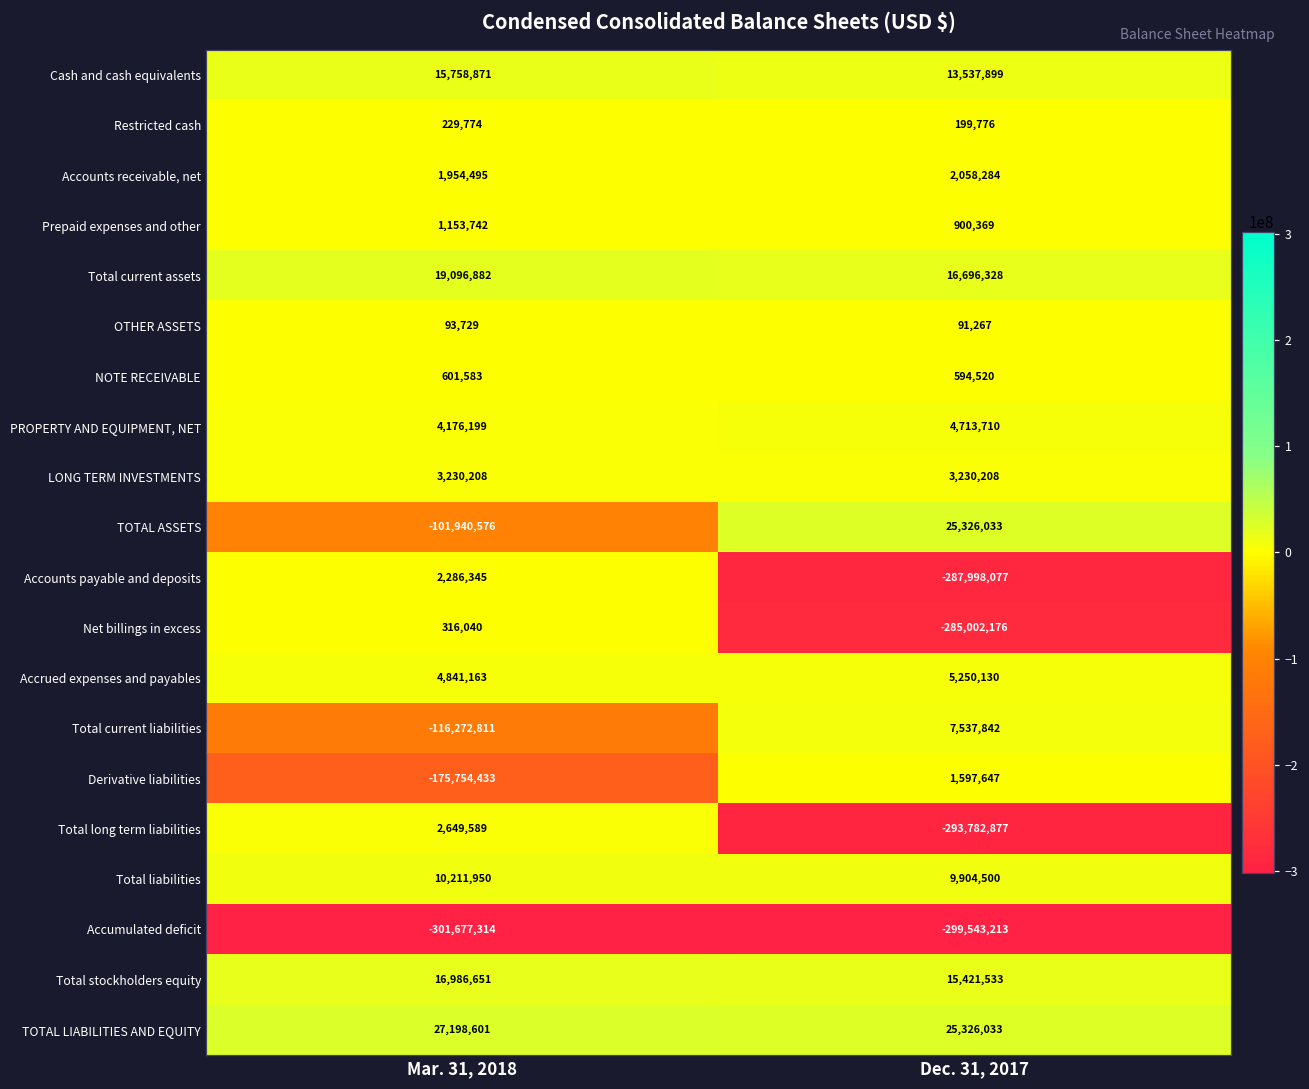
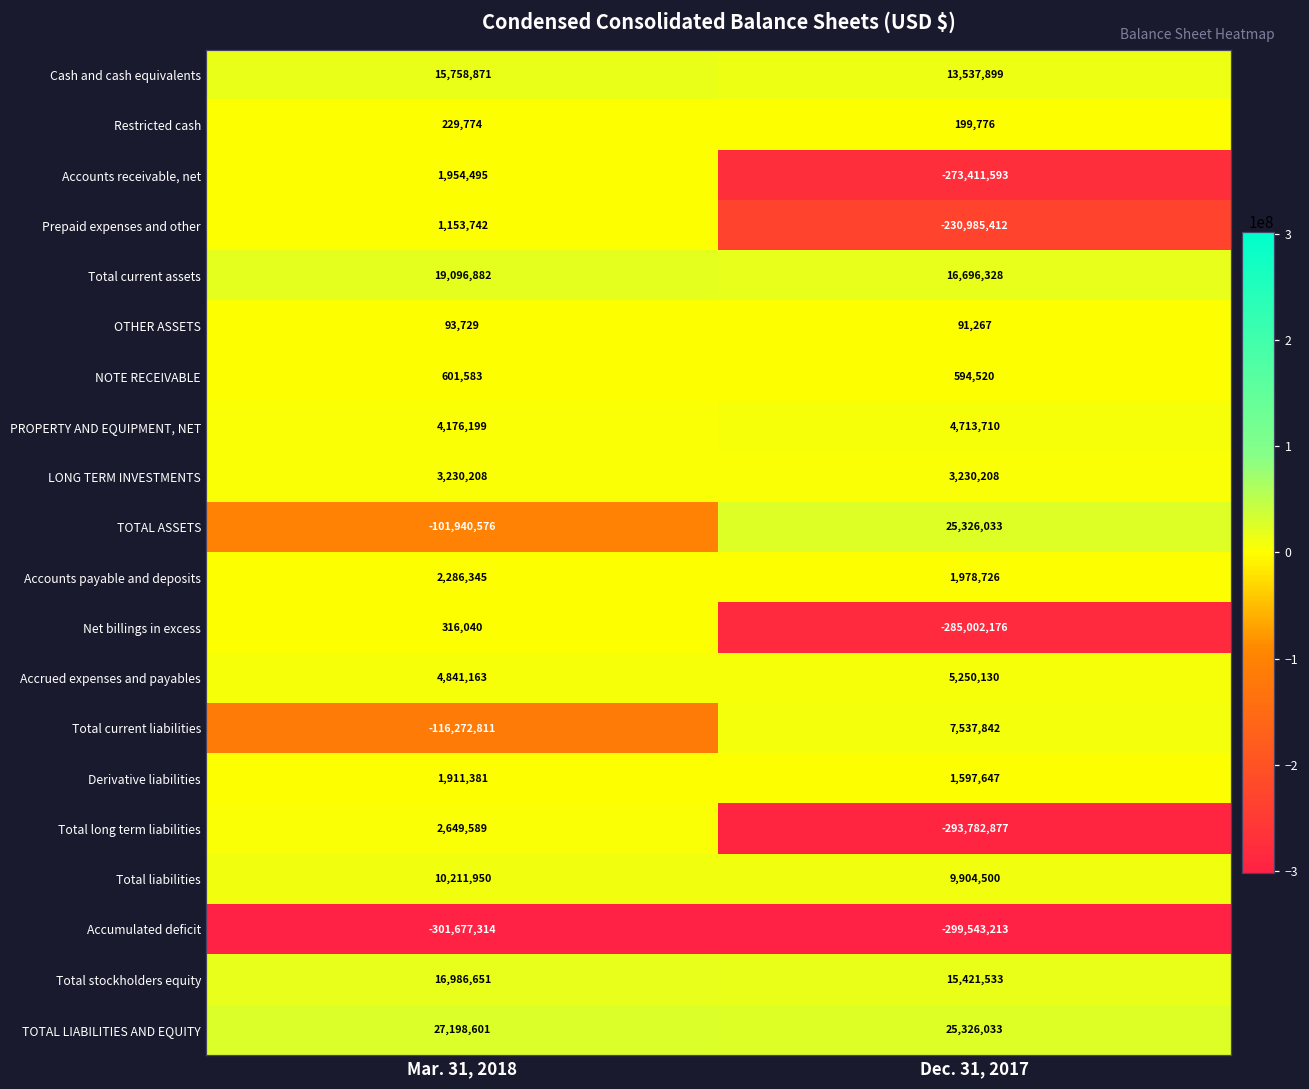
  {
    "Cash and cash equivalents": {
      "Mar. 31, 2018": "15,758,871",
      "Dec. 31, 2017": "13,537,899"
    },
    "Restricted cash": {
      "Mar. 31, 2018": "229,774",
      "Dec. 31, 2017": "199,776"
    },
    "Accounts receivable, net": {
      "Mar. 31, 2018": "1,954,495",
-     "Dec. 31, 2017": "2,058,284"
+     "Dec. 31, 2017": "-273,411,593"
    },
    "Prepaid expenses and other": {
      "Mar. 31, 2018": "1,153,742",
-     "Dec. 31, 2017": "900,369"
+     "Dec. 31, 2017": "-230,985,412"
    },
    "Total current assets": {
      "Mar. 31, 2018": "19,096,882",
      "Dec. 31, 2017": "16,696,328"
    },
    "OTHER ASSETS": {
      "Mar. 31, 2018": "93,729",
      "Dec. 31, 2017": "91,267"
    },
    "NOTE RECEIVABLE": {
      "Mar. 31, 2018": "601,583",
      "Dec. 31, 2017": "594,520"
    },
    "PROPERTY AND EQUIPMENT, NET": {
      "Mar. 31, 2018": "4,176,199",
      "Dec. 31, 2017": "4,713,710"
    },
    "LONG TERM INVESTMENTS": {
      "Mar. 31, 2018": "3,230,208",
      "Dec. 31, 2017": "3,230,208"
    },
    "TOTAL ASSETS": {
      "Mar. 31, 2018": "-101,940,576",
      "Dec. 31, 2017": "25,326,033"
    },
    "Accounts payable and deposits": {
      "Mar. 31, 2018": "2,286,345",
-     "Dec. 31, 2017": "-287,998,077"
+     "Dec. 31, 2017": "1,978,726"
    },
    "Net billings in excess": {
      "Mar. 31, 2018": "316,040",
      "Dec. 31, 2017": "-285,002,176"
    },
    "Accrued expenses and payables": {
      "Mar. 31, 2018": "4,841,163",
      "Dec. 31, 2017": "5,250,130"
    },
    "Total current liabilities": {
      "Mar. 31, 2018": "-116,272,811",
      "Dec. 31, 2017": "7,537,842"
    },
    "Derivative liabilities": {
-     "Mar. 31, 2018": "-175,754,433",
+     "Mar. 31, 2018": "1,911,381",
      "Dec. 31, 2017": "1,597,647"
    },
    "Total long term liabilities": {
      "Mar. 31, 2018": "2,649,589",
      "Dec. 31, 2017": "-293,782,877"
    },
    "Total liabilities": {
      "Mar. 31, 2018": "10,211,950",
      "Dec. 31, 2017": "9,904,500"
    },
    "Accumulated deficit": {
      "Mar. 31, 2018": "-301,677,314",
      "Dec. 31, 2017": "-299,543,213"
    },
    "Total stockholders equity": {
      "Mar. 31, 2018": "16,986,651",
      "Dec. 31, 2017": "15,421,533"
    },
    "TOTAL LIABILITIES AND EQUITY": {
      "Mar. 31, 2018": "27,198,601",
      "Dec. 31, 2017": "25,326,033"
    }
  }
